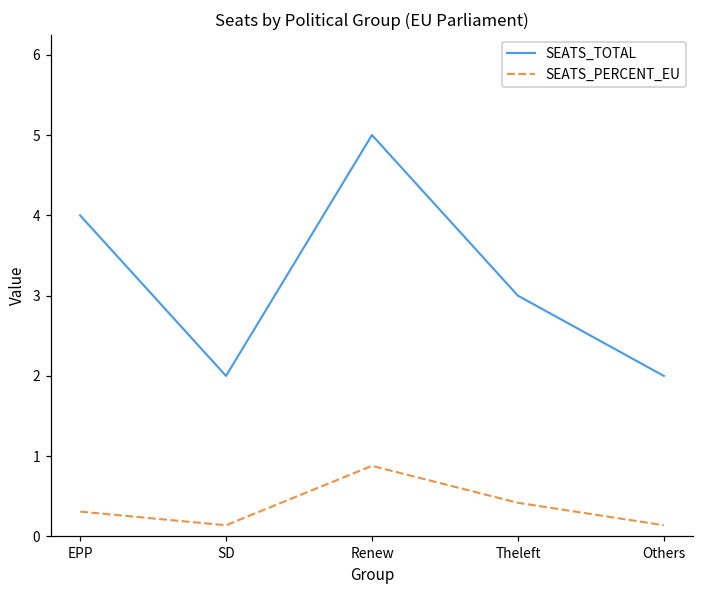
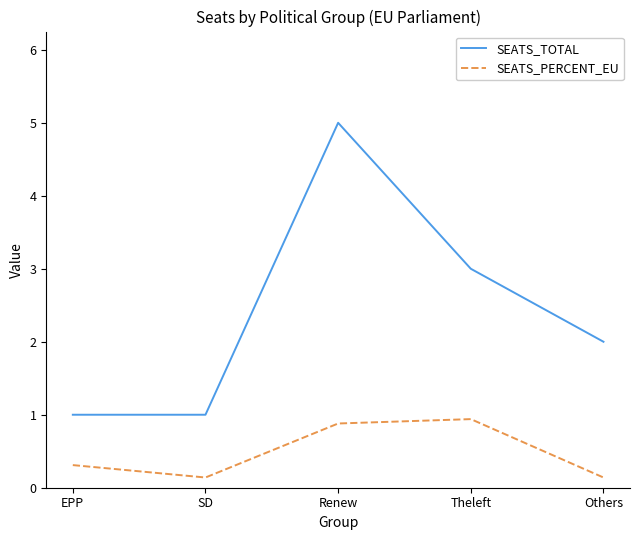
  {
    "SEATS_TOTAL": {
-     "EPP": 4,
-     "SD": 2,
+     "EPP": 1,
+     "SD": 1,
      "Renew": 5,
      "Theleft": 3,
      "Others": 2
    },
    "SEATS_PERCENT_EU": {
      "EPP": 0.3,
      "SD": 0.1,
      "Renew": 0.9,
-     "Theleft": 0.4,
+     "Theleft": 0.9,
      "Others": 0.1
    }
  }
